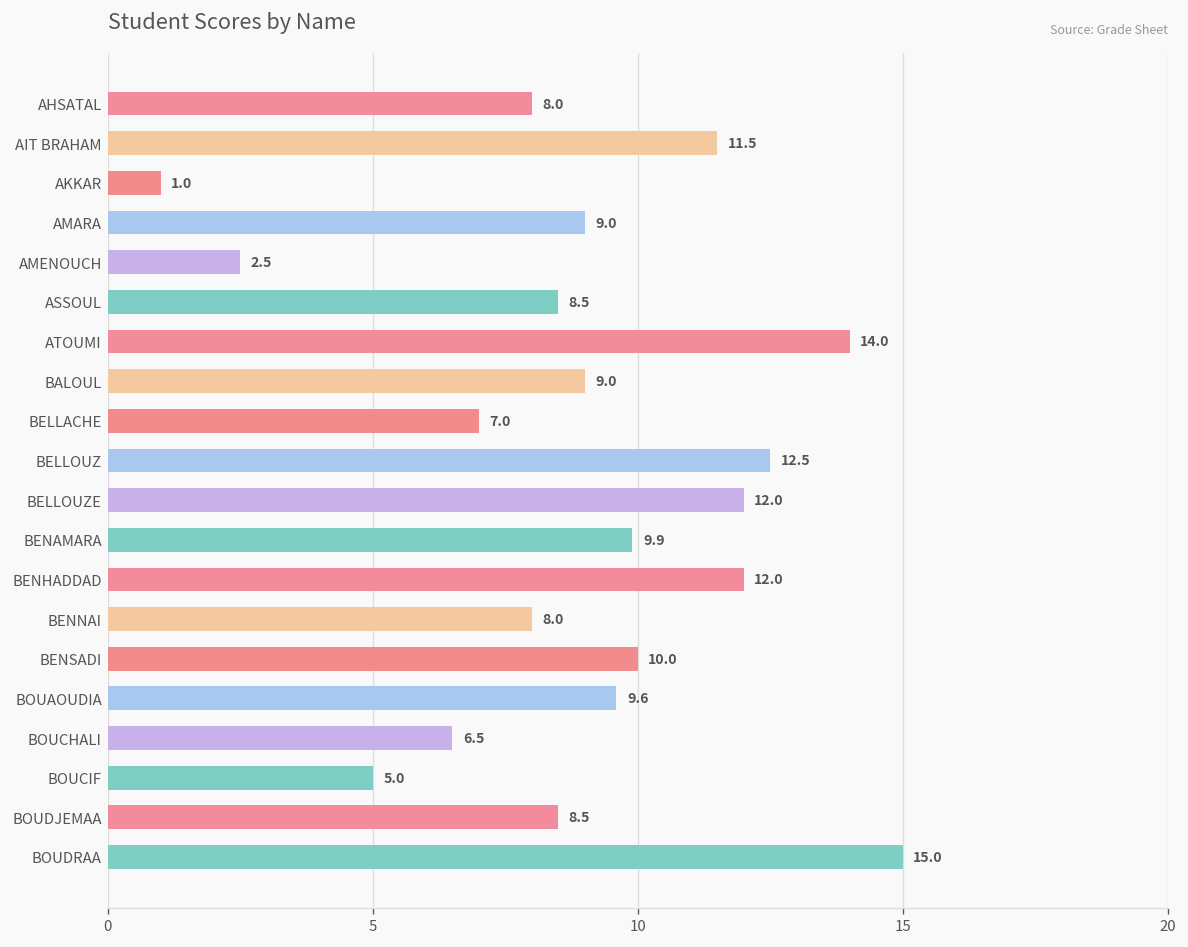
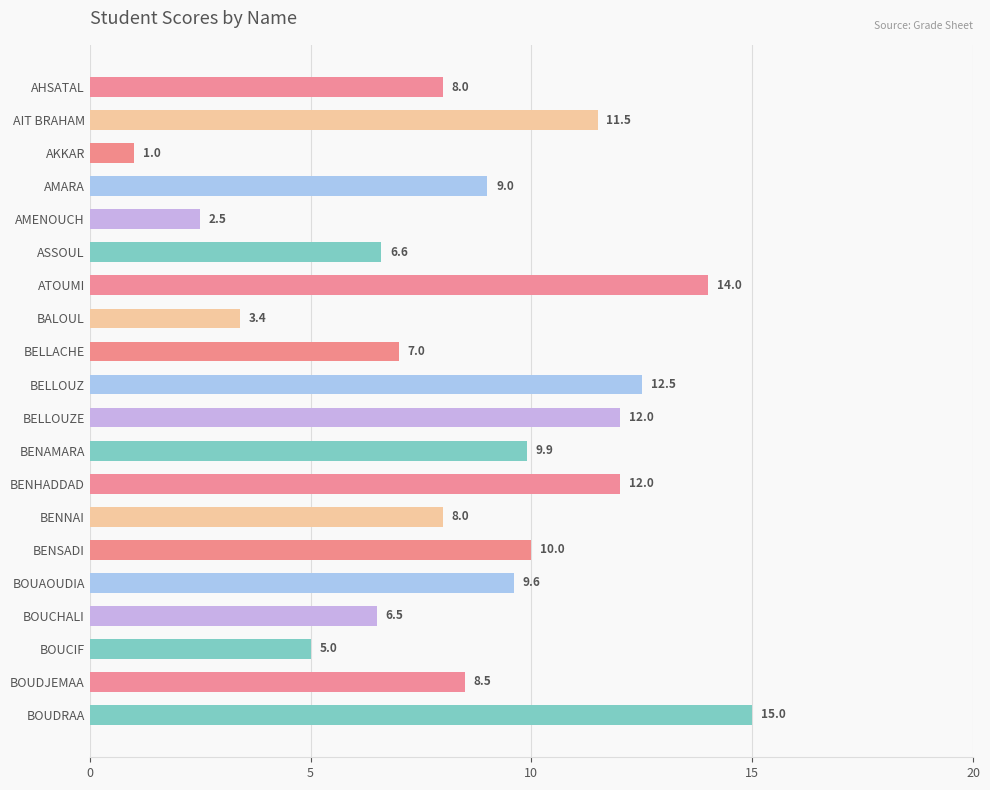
  {
    "AHSATAL": 8.0,
    "AIT BRAHAM": 11.5,
    "AKKAR": 1.0,
    "AMARA": 9.0,
    "AMENOUCH": 2.5,
-   "ASSOUL": 8.5,
+   "ASSOUL": 6.6,
    "ATOUMI": 14.0,
-   "BALOUL": 9.0,
+   "BALOUL": 3.4,
    "BELLACHE": 7.0,
    "BELLOUZ": 12.5,
    "BELLOUZE": 12.0,
    "BENAMARA": 9.9,
    "BENHADDAD": 12.0,
    "BENNAI": 8.0,
    "BENSADI": 10.0,
    "BOUAOUDIA": 9.6,
    "BOUCHALI": 6.5,
    "BOUCIF": 5.0,
    "BOUDJEMAA": 8.5,
    "BOUDRAA": 15.0
  }
